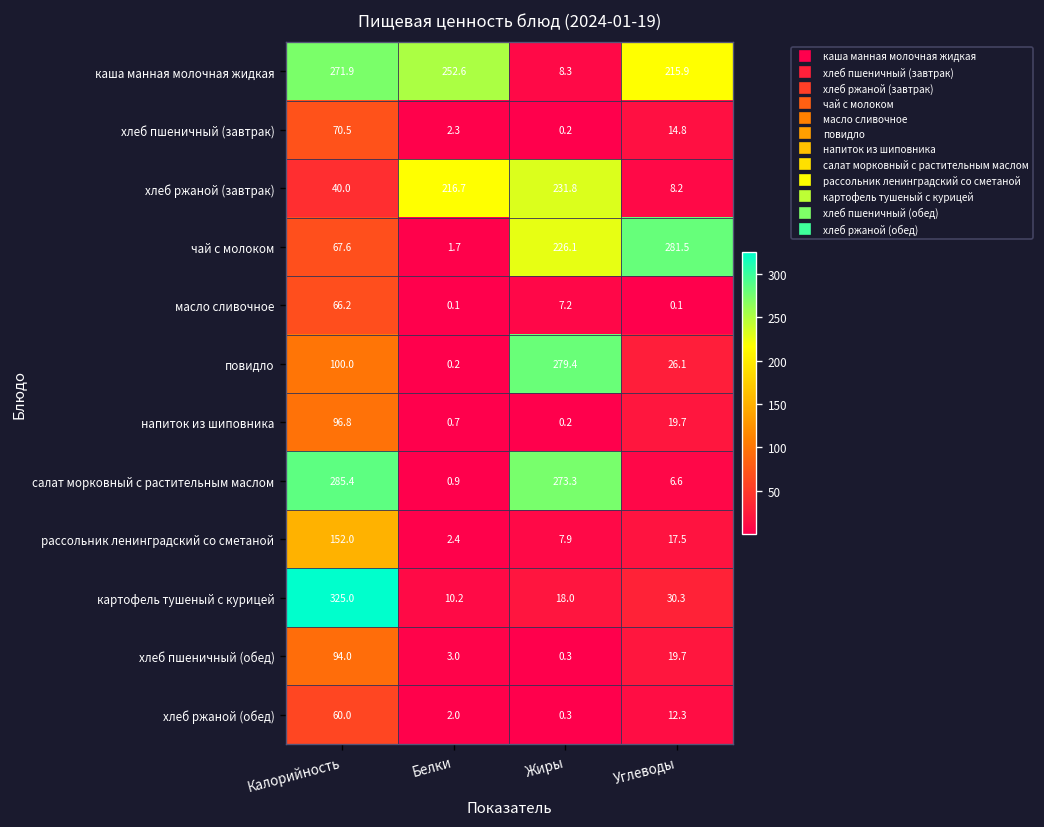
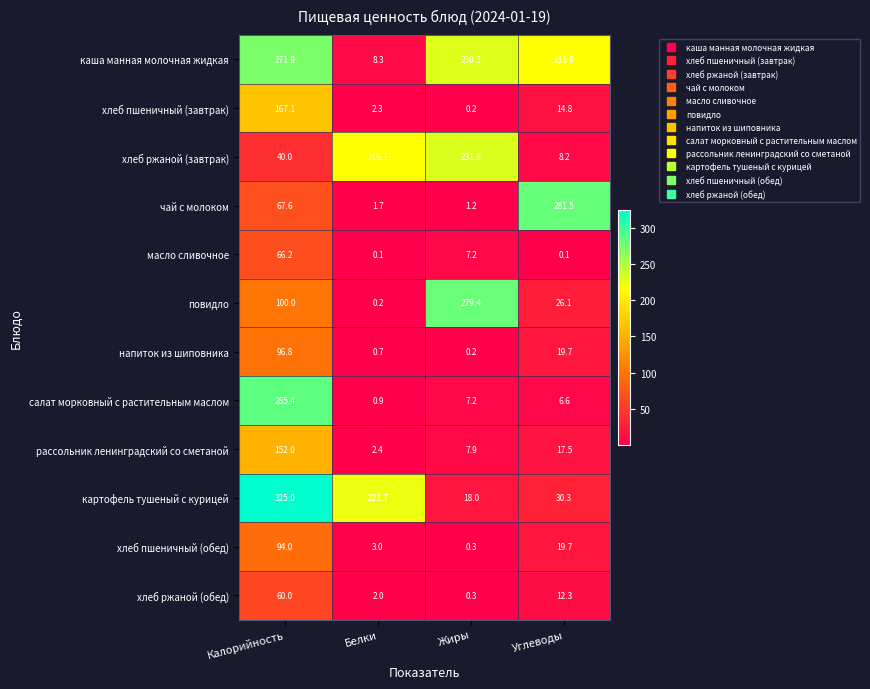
  {
    "каша манная молочная жидкая": {
      "Калорийность": 271.9,
-     "Белки": 252.6,
-     "Жиры": 8.3,
+     "Белки": 8.3,
+     "Жиры": 230.3,
      "Углеводы": 215.9
    },
    "хлеб пшеничный (завтрак)": {
-     "Калорийность": 70.5,
+     "Калорийность": 167.1,
      "Белки": 2.3,
      "Жиры": 0.2,
      "Углеводы": 14.8
    },
    "хлеб ржаной (завтрак)": {
      "Калорийность": 40.0,
      "Белки": 216.7,
      "Жиры": 231.8,
      "Углеводы": 8.2
    },
    "чай с молоком": {
      "Калорийность": 67.6,
      "Белки": 1.7,
-     "Жиры": 226.1,
+     "Жиры": 1.2,
      "Углеводы": 281.5
    },
    "масло сливочное": {
      "Калорийность": 66.2,
      "Белки": 0.1,
      "Жиры": 7.2,
      "Углеводы": 0.1
    },
    "повидло": {
      "Калорийность": 100.0,
      "Белки": 0.2,
      "Жиры": 279.4,
      "Углеводы": 26.1
    },
    "напиток из шиповника": {
      "Калорийность": 96.8,
      "Белки": 0.7,
      "Жиры": 0.2,
      "Углеводы": 19.7
    },
    "салат морковный с растительным маслом": {
      "Калорийность": 285.4,
      "Белки": 0.9,
-     "Жиры": 273.3,
+     "Жиры": 7.2,
      "Углеводы": 6.6
    },
    "рассольник ленинградский со сметаной": {
      "Калорийность": 152.0,
      "Белки": 2.4,
      "Жиры": 7.9,
      "Углеводы": 17.5
    },
    "картофель тушеный с курицей": {
      "Калорийность": 325.0,
-     "Белки": 10.2,
+     "Белки": 223.7,
      "Жиры": 18.0,
      "Углеводы": 30.3
    },
    "хлеб пшеничный (обед)": {
      "Калорийность": 94.0,
      "Белки": 3.0,
      "Жиры": 0.3,
      "Углеводы": 19.7
    },
    "хлеб ржаной (обед)": {
      "Калорийность": 60.0,
      "Белки": 2.0,
      "Жиры": 0.3,
      "Углеводы": 12.3
    }
  }
